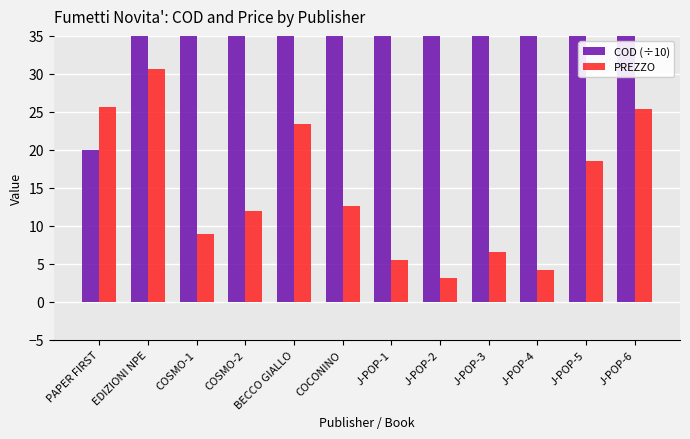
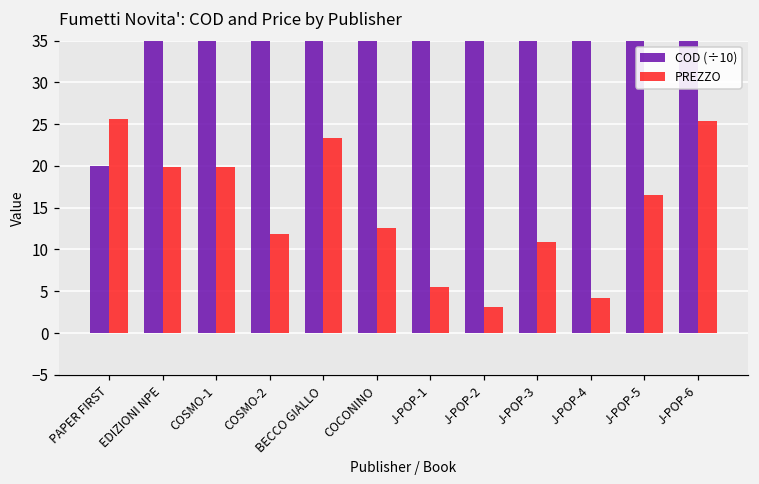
  {
    "COD (÷10)": {
      "PAPER FIRST": 20
    },
    "PREZZO": {
      "PAPER FIRST": 26,
-     "EDIZIONI NPE": 31,
-     "COSMO-1": 9,
+     "EDIZIONI NPE": 20,
+     "COSMO-1": 20,
      "COSMO-2": 12,
      "BECCO GIALLO": 23,
      "COCONINO": 13,
      "J-POP-1": 6,
      "J-POP-2": 3,
-     "J-POP-3": 7,
+     "J-POP-3": 11,
      "J-POP-4": 4,
-     "J-POP-5": 19,
+     "J-POP-5": 17,
      "J-POP-6": 25
    }
  }
